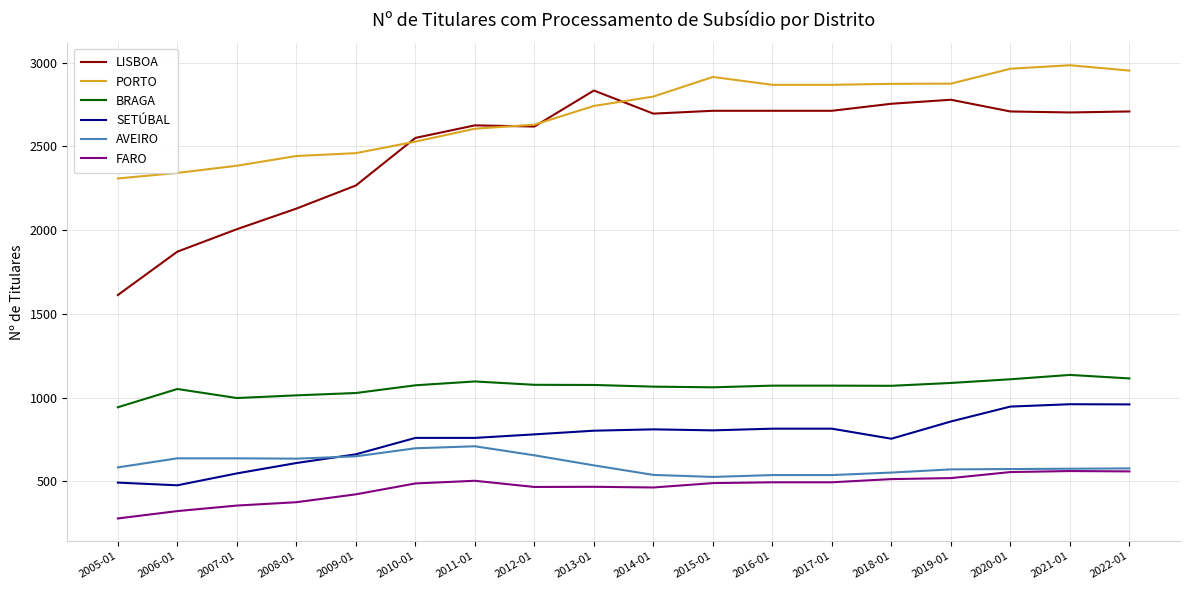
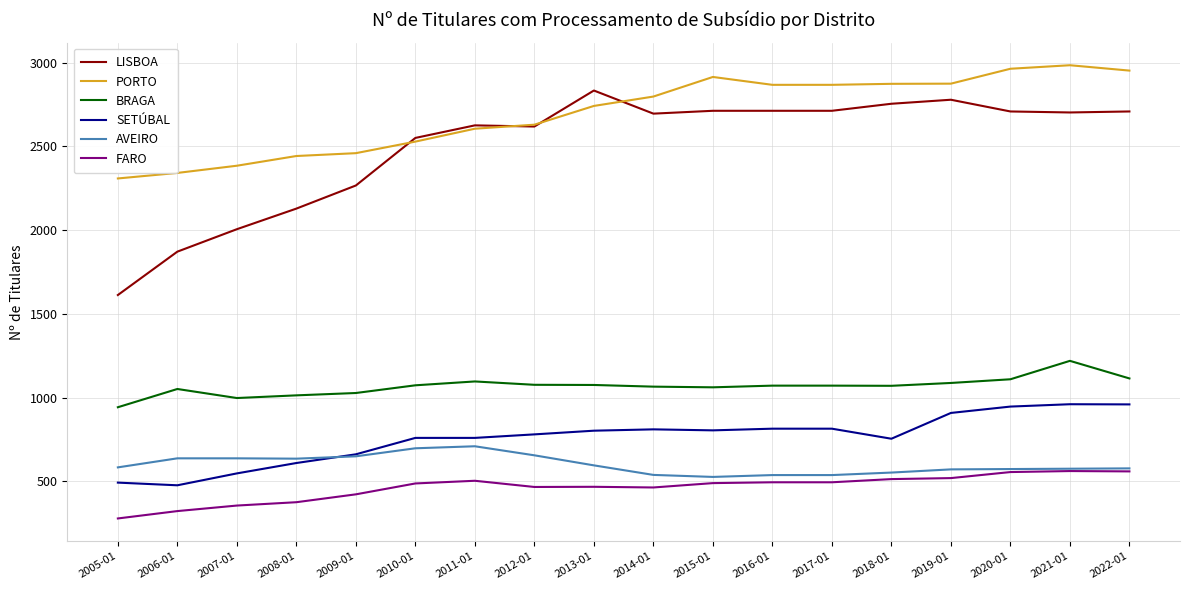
  {
    "LISBOA": {
      "2005-01": 1610,
      "2006-01": 1870,
      "2007-01": 2010,
      "2008-01": 2130,
      "2009-01": 2270,
      "2010-01": 2550,
      "2011-01": 2630,
      "2013-01": 2830,
      "2014-01": 2700,
      "2015-01": 2710,
      "2016-01": 2710,
      "2017-01": 2710,
      "2018-01": 2760,
      "2019-01": 2780,
      "2020-01": 2710,
      "2021-01": 2700,
      "2022-01": 2710
    },
    "PORTO": {
      "2005-01": 2310,
      "2007-01": 2390,
      "2008-01": 2440,
      "2009-01": 2460,
      "2010-01": 2530,
      "2011-01": 2610,
      "2013-01": 2740,
      "2014-01": 2800,
      "2015-01": 2920,
      "2016-01": 2870,
      "2017-01": 2870,
      "2018-01": 2870,
      "2019-01": 2880,
      "2020-01": 2960,
      "2021-01": 2990,
      "2022-01": 2950
    },
    "BRAGA": {
      "2005-01": 940,
      "2006-01": 1050,
      "2007-01": 1000,
      "2008-01": 1010,
      "2009-01": 1030,
      "2010-01": 1070,
      "2011-01": 1100,
      "2012-01": 1080,
      "2013-01": 1080,
      "2014-01": 1070,
      "2015-01": 1060,
      "2016-01": 1070,
      "2017-01": 1070,
      "2018-01": 1070,
      "2019-01": 1090,
      "2020-01": 1110,
-     "2021-01": 1140,
+     "2021-01": 1220,
      "2022-01": 1120
    },
    "SETÚBAL": {
      "2005-01": 490,
      "2006-01": 480,
      "2007-01": 550,
      "2008-01": 610,
      "2010-01": 760,
      "2011-01": 760,
      "2012-01": 780,
      "2013-01": 800,
      "2014-01": 810,
      "2015-01": 810,
      "2016-01": 820,
      "2017-01": 820,
      "2018-01": 760,
-     "2019-01": 860,
+     "2019-01": 910,
      "2020-01": 950,
      "2021-01": 960,
      "2022-01": 960
    },
    "AVEIRO": {
      "2005-01": 580,
      "2006-01": 640,
      "2007-01": 640,
      "2008-01": 640,
      "2010-01": 700,
      "2011-01": 710,
      "2012-01": 660,
      "2013-01": 600,
      "2014-01": 540,
      "2015-01": 530,
      "2016-01": 540,
      "2017-01": 540,
      "2018-01": 550,
      "2019-01": 570,
      "2020-01": 570,
      "2022-01": 580
    },
    "FARO": {
      "2005-01": 280,
      "2006-01": 320,
      "2007-01": 360,
      "2008-01": 380,
      "2009-01": 420,
      "2010-01": 490,
      "2011-01": 500,
      "2012-01": 470,
      "2013-01": 470,
      "2014-01": 460,
      "2015-01": 490,
      "2016-01": 500,
      "2017-01": 500,
      "2018-01": 510,
      "2019-01": 520,
      "2020-01": 560,
      "2022-01": 560
    }
  }
